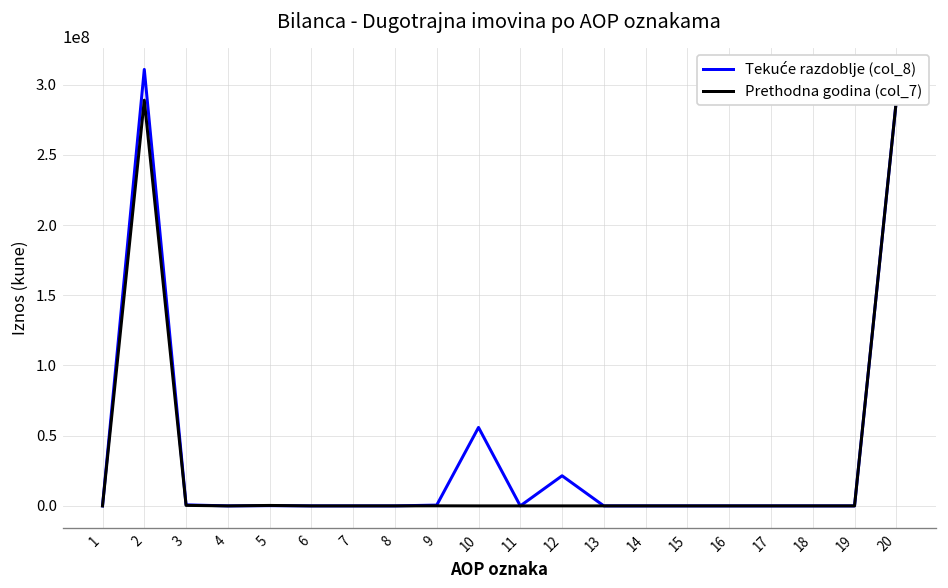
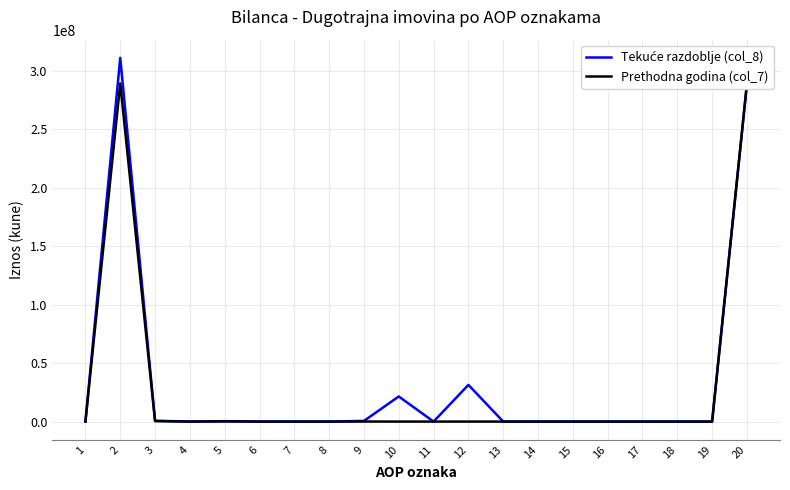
  {
    "Tekuće razdoblje (col_8)": {
      "2": 311000000,
-     "10": 56000000,
-     "12": 21000000
+     "10": 21000000,
+     "12": 31000000
    },
    "Prethodna godina (col_7)": {
      "2": 289000000,
      "10": 0,
      "12": 0
    }
  }
